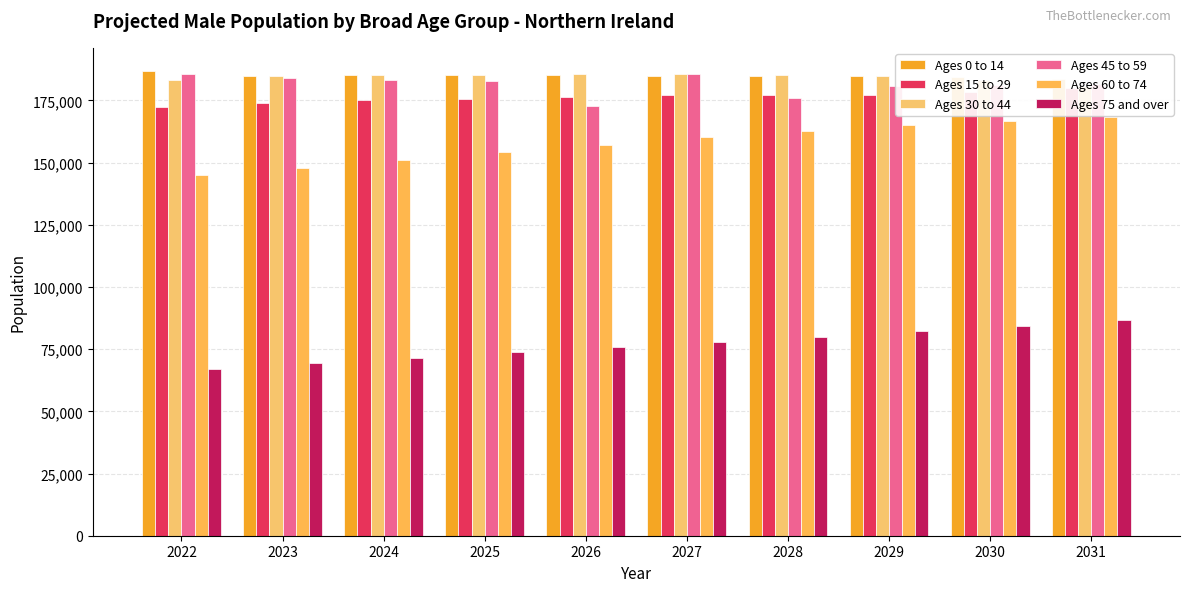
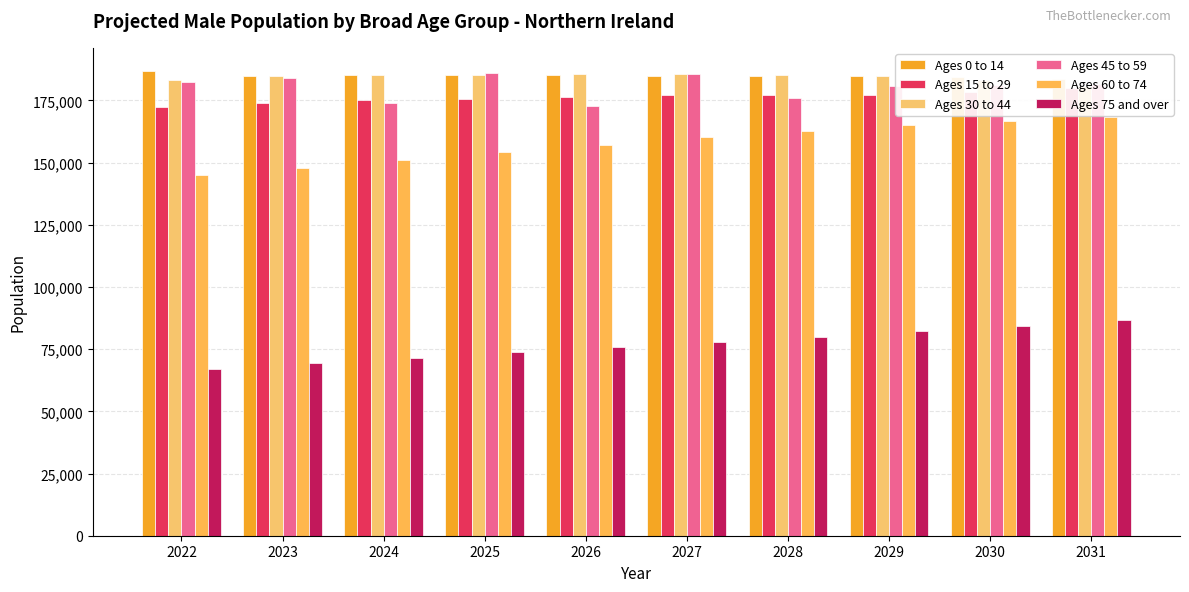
  {
    "Ages 45 to 59": {
-     "2022": "185,000",
+     "2022": "182,000",
      "2023": "184,000",
-     "2024": "183,000",
-     "2025": "183,000",
+     "2024": "174,000",
+     "2025": "186,000",
      "2026": "173,000",
      "2027": "186,000",
      "2028": "176,000"
    }
  }
